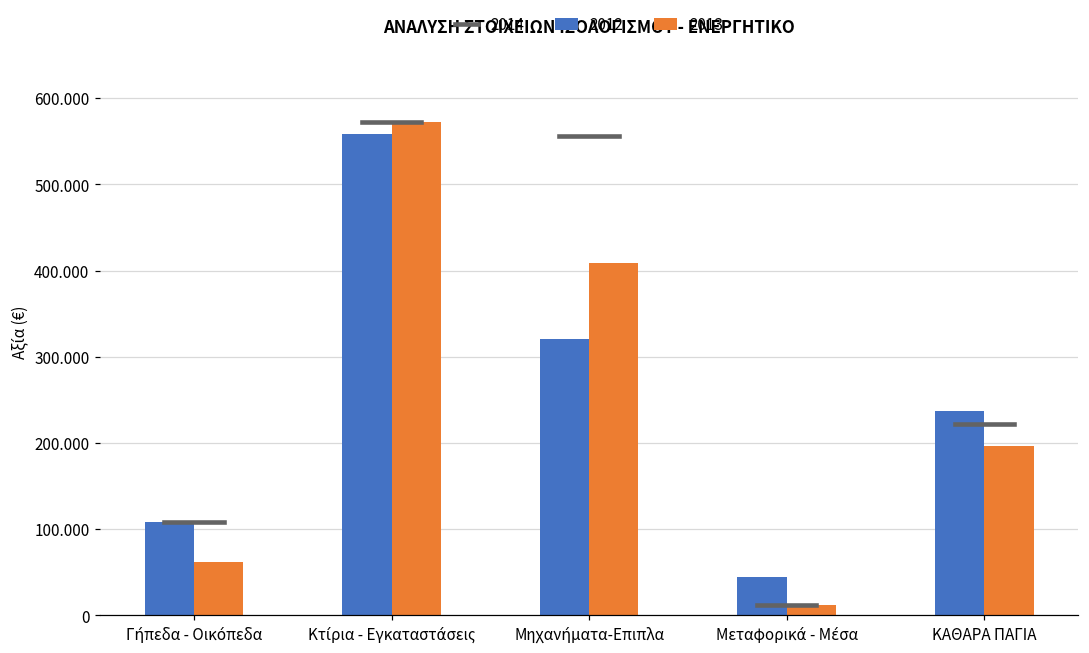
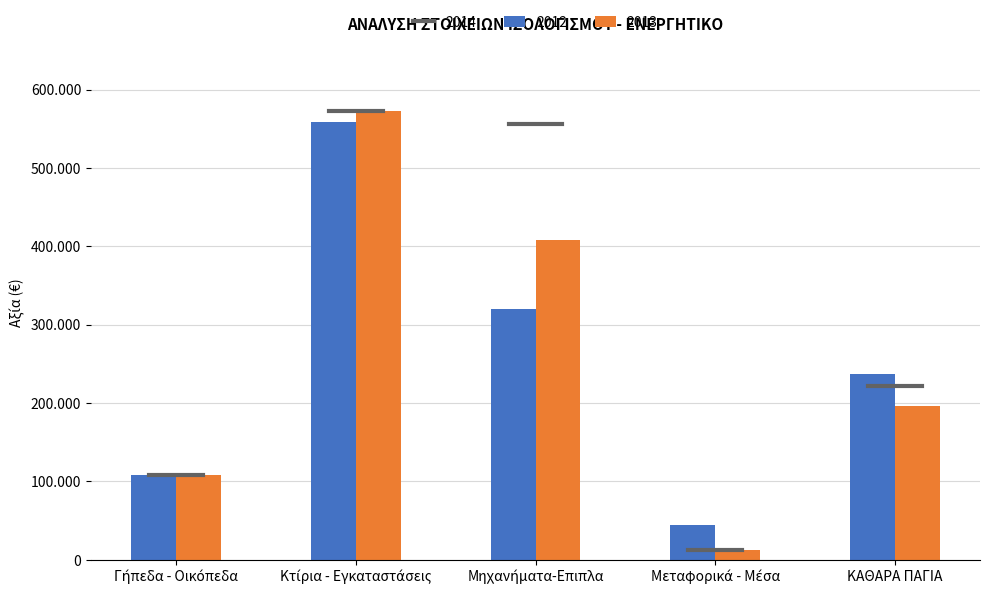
  {
    "2012": {
      "Γήπεδα - Οικόπεδα": 110,
      "Κτίρια - Εγκαταστάσεις": 560,
      "Μηχανήματα-Επιπλα": 320,
      "Μεταφορικά - Μέσα": 40,
      "ΚΑΘΑΡΑ ΠΑΓΙΑ": 240
    },
    "2013": {
-     "Γήπεδα - Οικόπεδα": 60,
+     "Γήπεδα - Οικόπεδα": 110,
      "Κτίρια - Εγκαταστάσεις": 570,
      "Μηχανήματα-Επιπλα": 410,
      "Μεταφορικά - Μέσα": 10,
      "ΚΑΘΑΡΑ ΠΑΓΙΑ": 200
    }
  }
